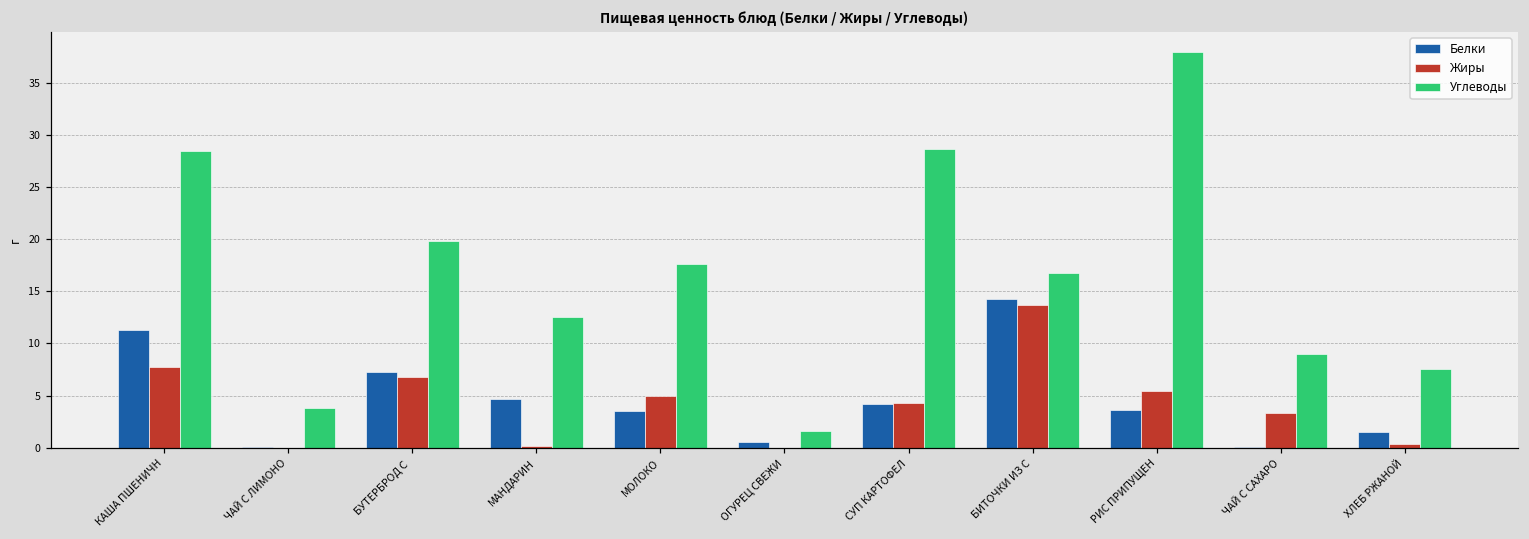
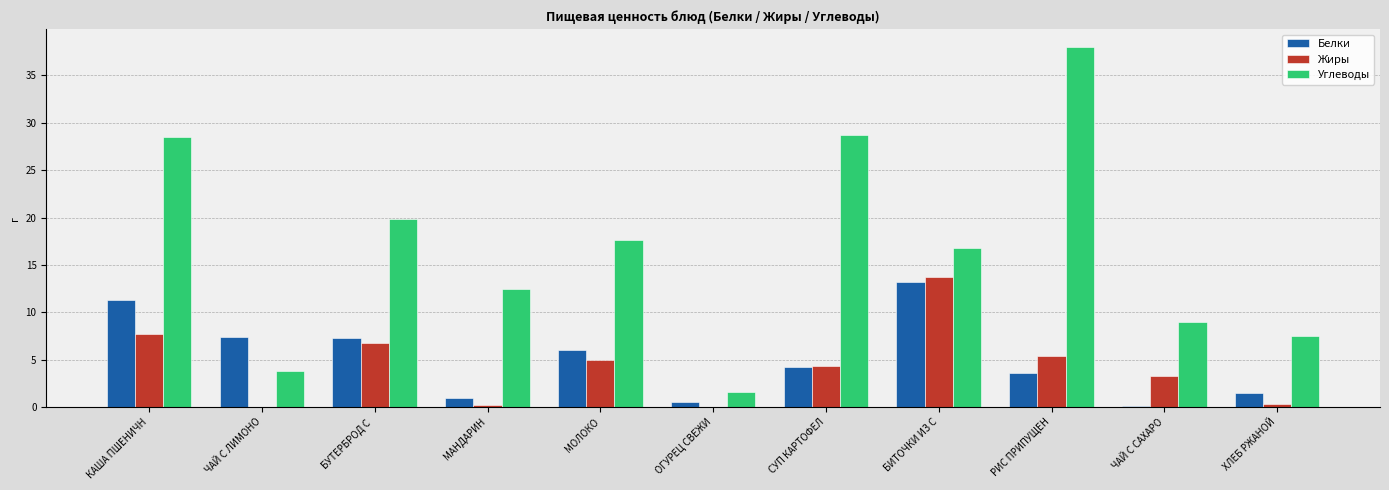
  {
    "Белки": {
      "КАША ПШЕНИЧН": 11,
-     "ЧАЙ С ЛИМОНО": 0,
+     "ЧАЙ С ЛИМОНО": 7,
      "БУТЕРБРОД С": 7,
-     "МАНДАРИН": 5,
-     "МОЛОКО": 4,
+     "МАНДАРИН": 1,
+     "МОЛОКО": 6,
      "ОГУРЕЦ СВЕЖИ": 1,
      "СУП КАРТОФЕЛ": 4,
-     "БИТОЧКИ ИЗ С": 14,
+     "БИТОЧКИ ИЗ С": 13,
      "РИС ПРИПУЩЕН": 4,
      "ХЛЕБ РЖАНОЙ": 2
    },
    "Жиры": {
      "КАША ПШЕНИЧН": 8,
      "ЧАЙ С ЛИМОНО": 0,
      "БУТЕРБРОД С": 7,
      "МОЛОКО": 5,
      "ОГУРЕЦ СВЕЖИ": 0,
      "СУП КАРТОФЕЛ": 4,
      "БИТОЧКИ ИЗ С": 14,
      "РИС ПРИПУЩЕН": 5,
      "ЧАЙ С САХАРО": 3,
      "ХЛЕБ РЖАНОЙ": 0
    },
    "Углеводы": {
      "КАША ПШЕНИЧН": 29,
      "ЧАЙ С ЛИМОНО": 4,
      "БУТЕРБРОД С": 20,
      "МАНДАРИН": 13,
      "МОЛОКО": 18,
      "ОГУРЕЦ СВЕЖИ": 2,
      "СУП КАРТОФЕЛ": 29,
      "БИТОЧКИ ИЗ С": 17,
      "РИС ПРИПУЩЕН": 38,
      "ЧАЙ С САХАРО": 9,
      "ХЛЕБ РЖАНОЙ": 8
    }
  }
